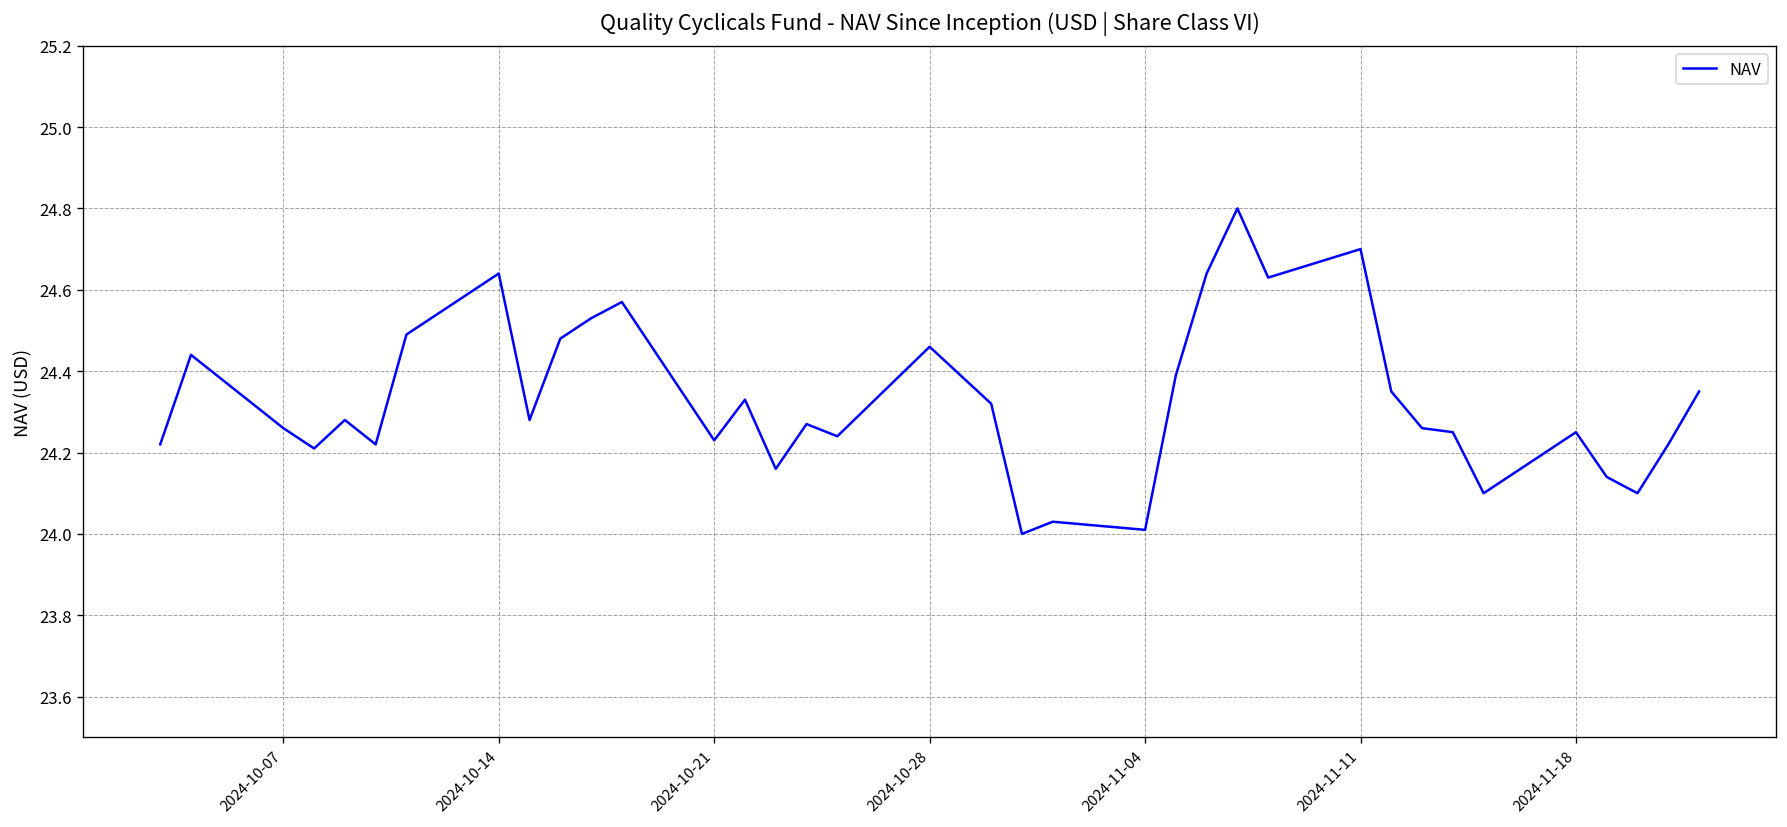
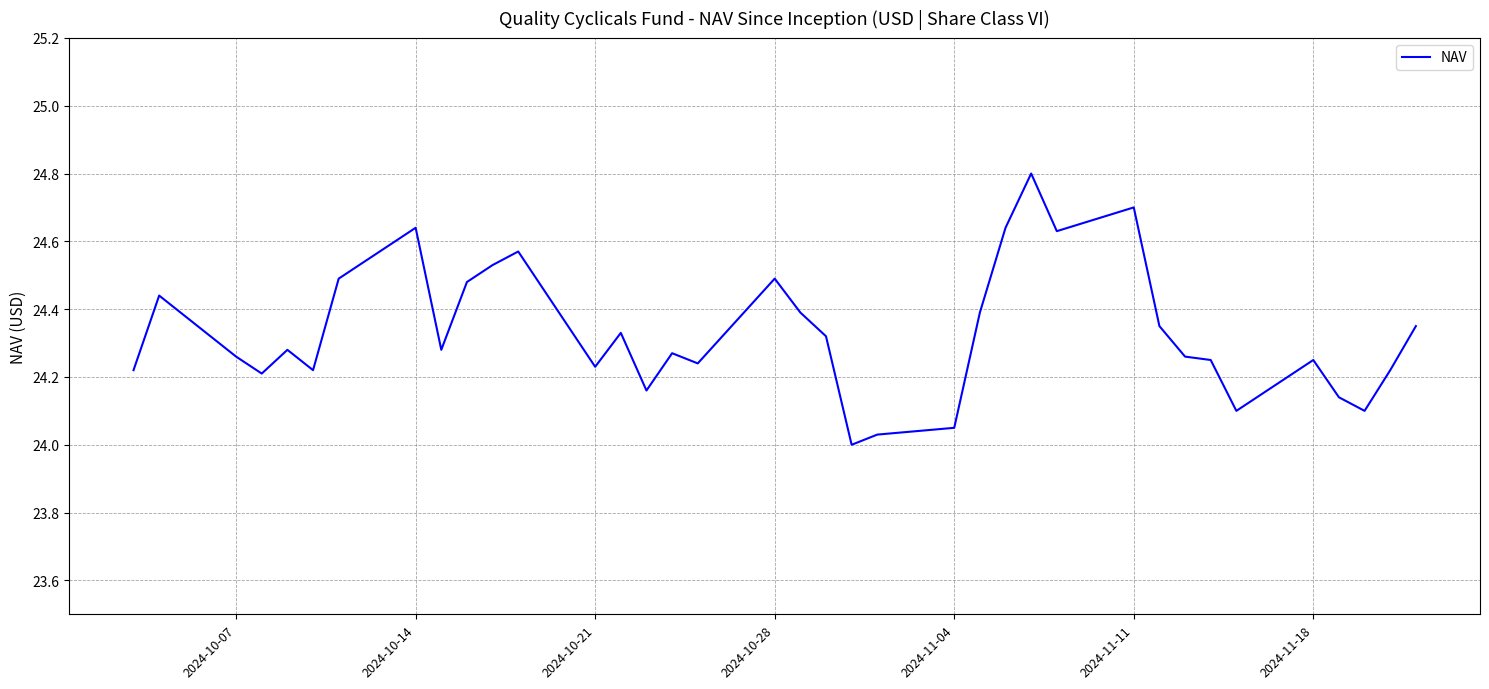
  {
    "2024-10-07": 24.26,
    "2024-10-14": 24.64,
    "2024-10-21": 24.23,
-   "2024-10-28": 24.46,
-   "2024-11-04": 24.01,
+   "2024-10-28": 24.49,
+   "2024-11-04": 24.05,
    "2024-11-11": 24.70,
    "2024-11-18": 24.25
  }
